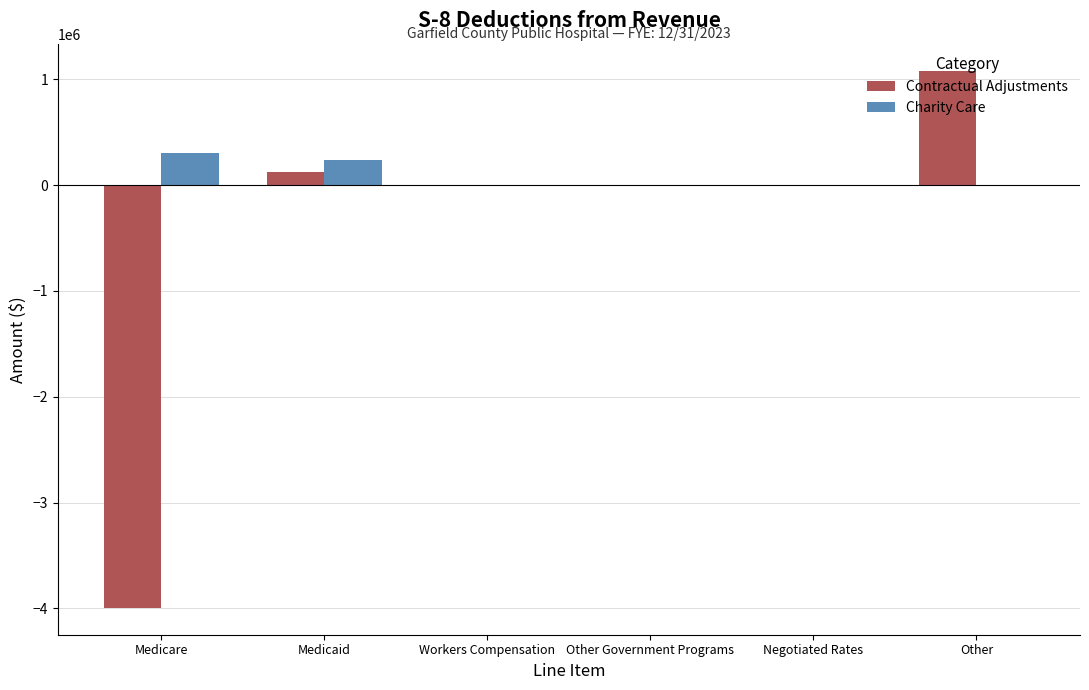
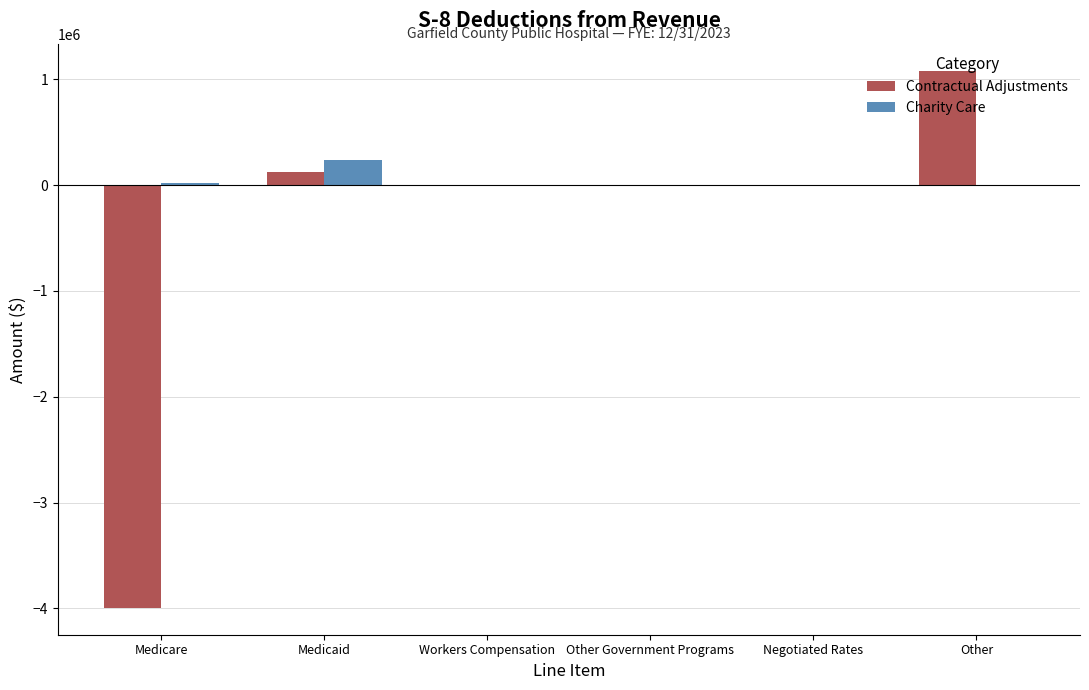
  {
    "Contractual Adjustments": {
      "Medicare": -3990000,
      "Medicaid": 130000,
      "Workers Compensation": 0,
      "Other Government Programs": 0,
      "Negotiated Rates": 0,
      "Other": 1080000
    },
    "Charity Care": {
-     "Medicare": 300000,
+     "Medicare": 20000,
      "Medicaid": 240000,
      "Workers Compensation": 0,
      "Other Government Programs": 0,
      "Negotiated Rates": 0,
      "Other": 0
    }
  }
